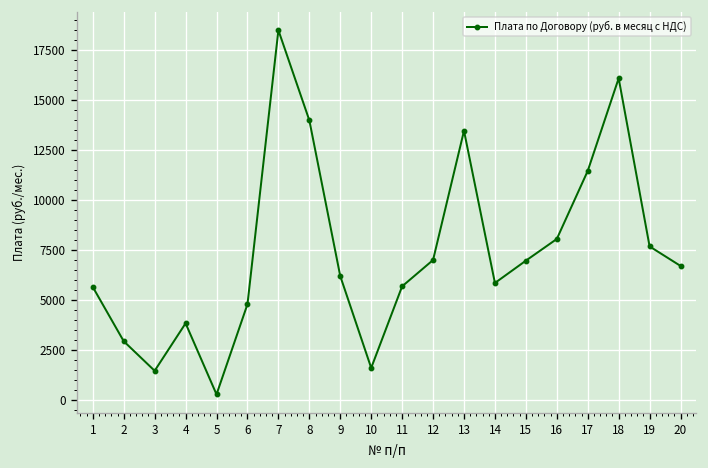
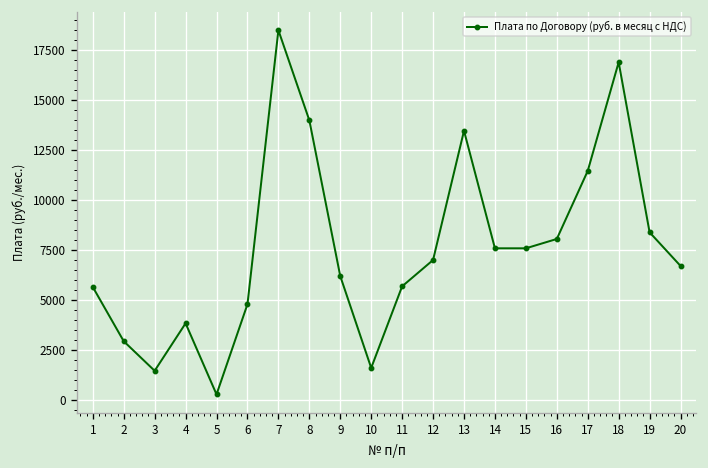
  {
    "1": 5700,
    "2": 3000,
    "3": 1500,
    "4": 3800,
    "5": 300,
    "6": 4800,
    "7": 18500,
    "8": 14000,
    "9": 6200,
    "10": 1600,
    "11": 5700,
    "12": 7000,
    "13": 13500,
-   "14": 5900,
-   "15": 7000,
+   "14": 7600,
+   "15": 7600,
    "16": 8100,
    "17": 11500,
-   "18": 16100,
-   "19": 7700,
+   "18": 16900,
+   "19": 8400,
    "20": 6700
  }
